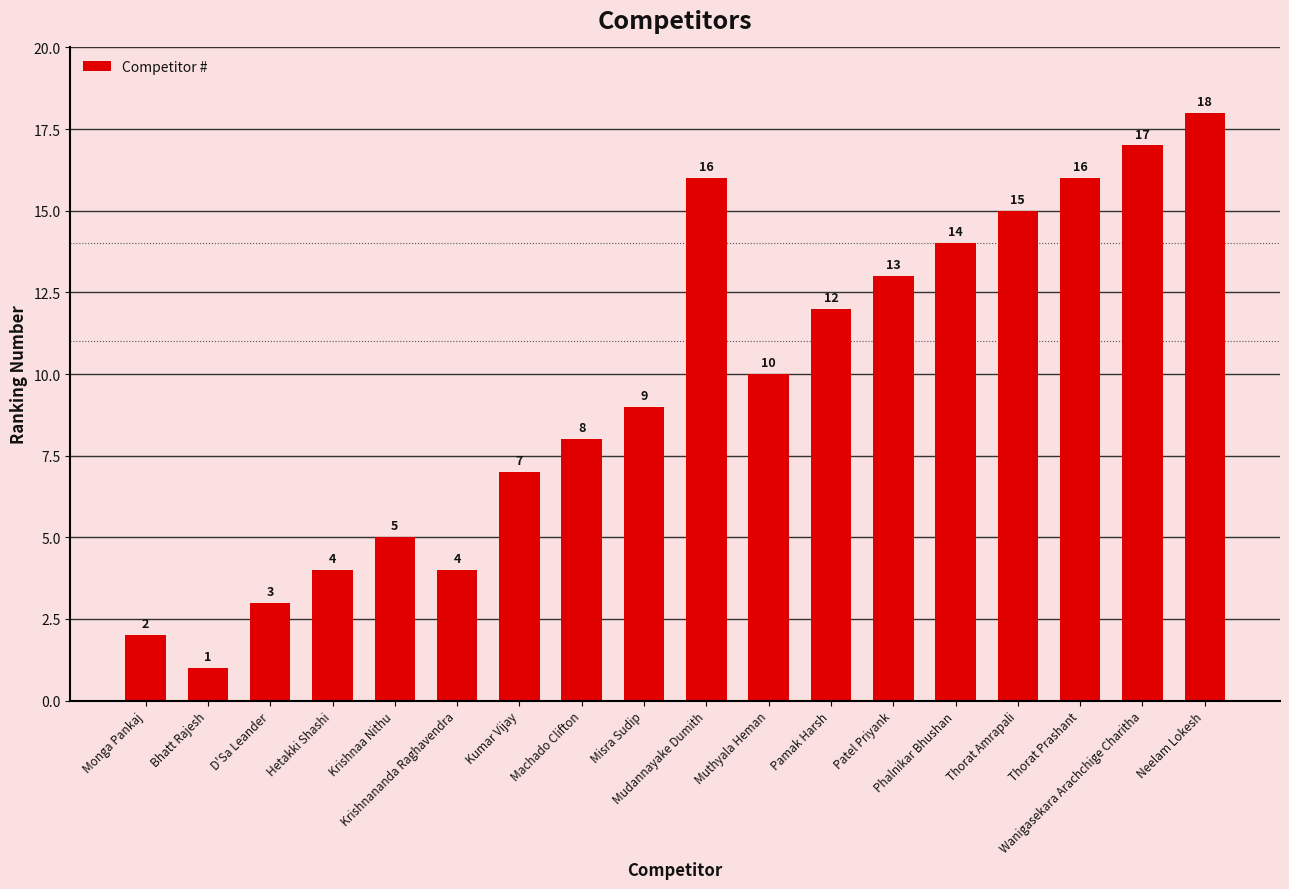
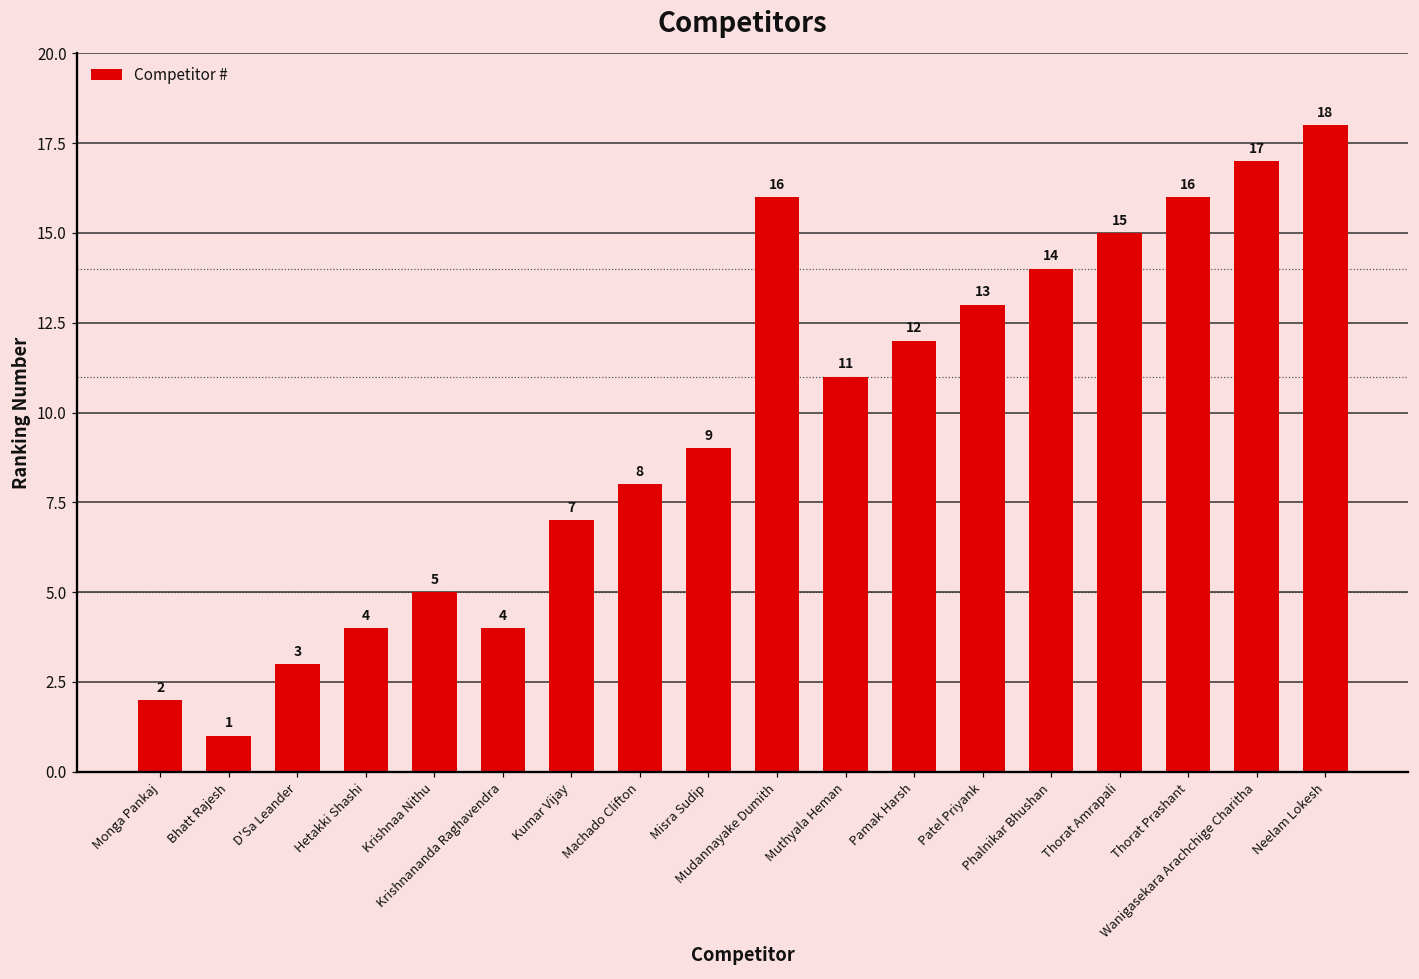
  {
    "Monga Pankaj": 2,
    "Bhatt Rajesh": 1,
    "D'Sa Leander": 3,
    "Hetakki Shashi": 4,
    "Krishnaa Nithu": 5,
    "Krishnananda Raghavendra": 4,
    "Kumar Vijay": 7,
    "Machado Clifton": 8,
    "Misra Sudip": 9,
    "Mudannayake Dumith": 16,
-   "Muthyala Heman": 10,
+   "Muthyala Heman": 11,
    "Pamak Harsh": 12,
    "Patel Priyank": 13,
    "Phalnikar Bhushan": 14,
    "Thorat Amrapali": 15,
    "Thorat Prashant": 16,
    "Wanigasekara Arachchige Charitha": 17,
    "Neelam Lokesh": 18
  }
